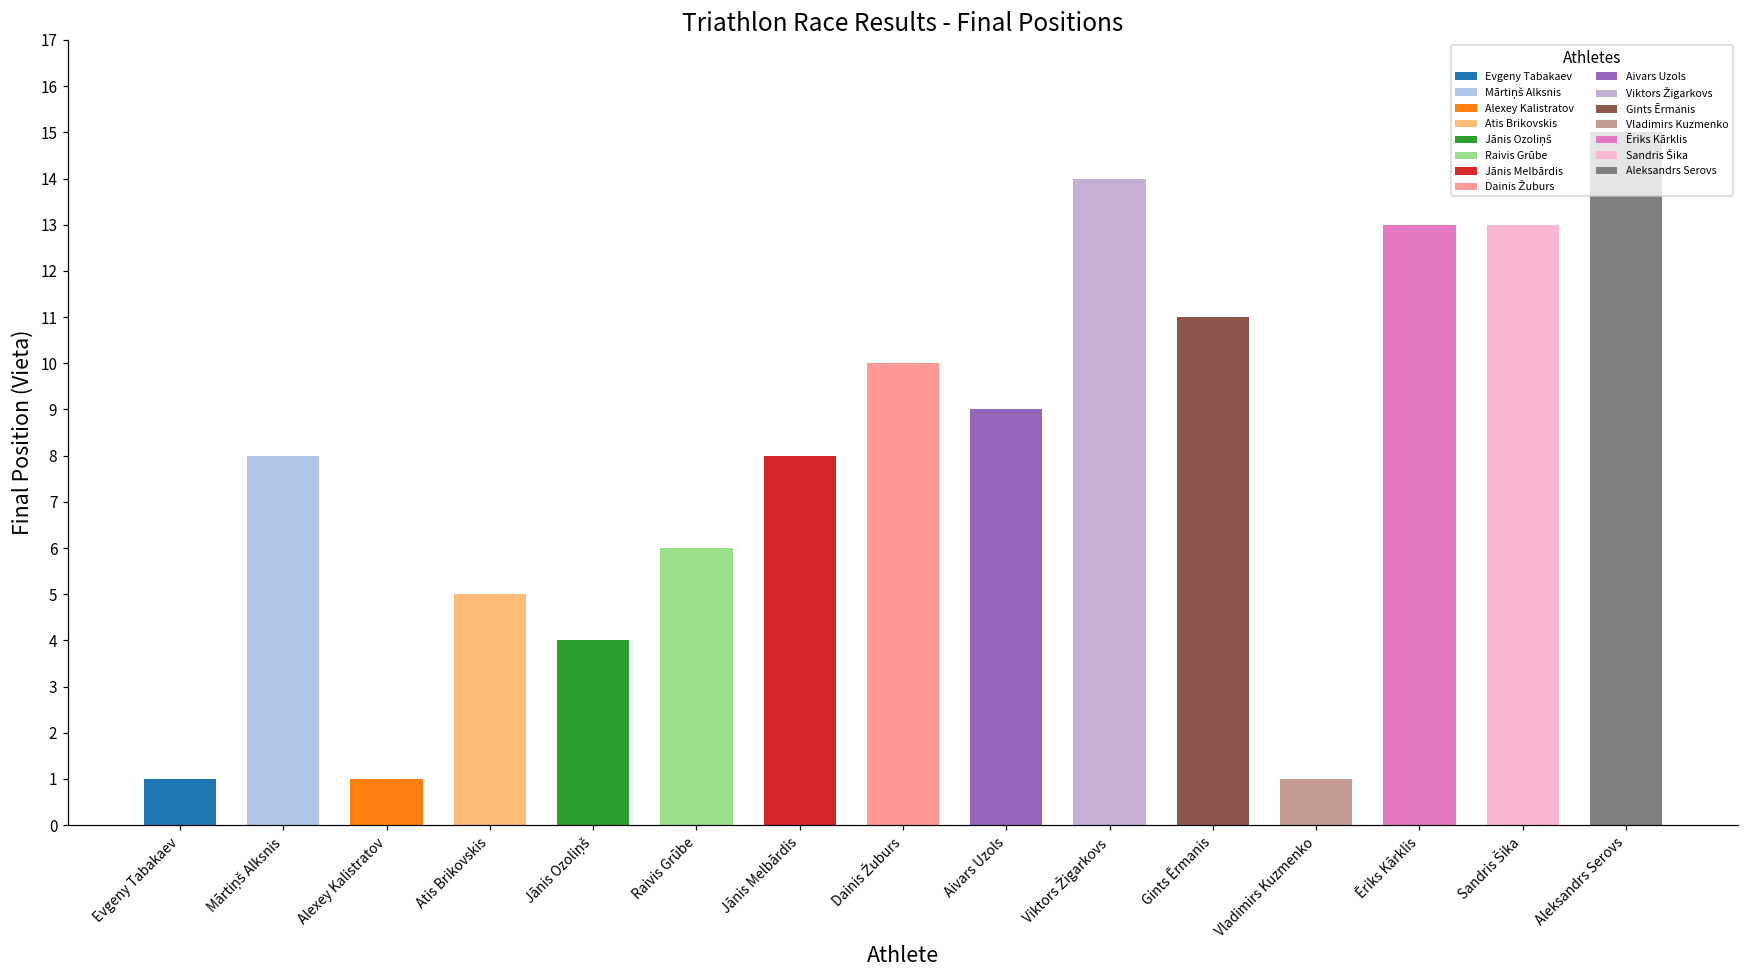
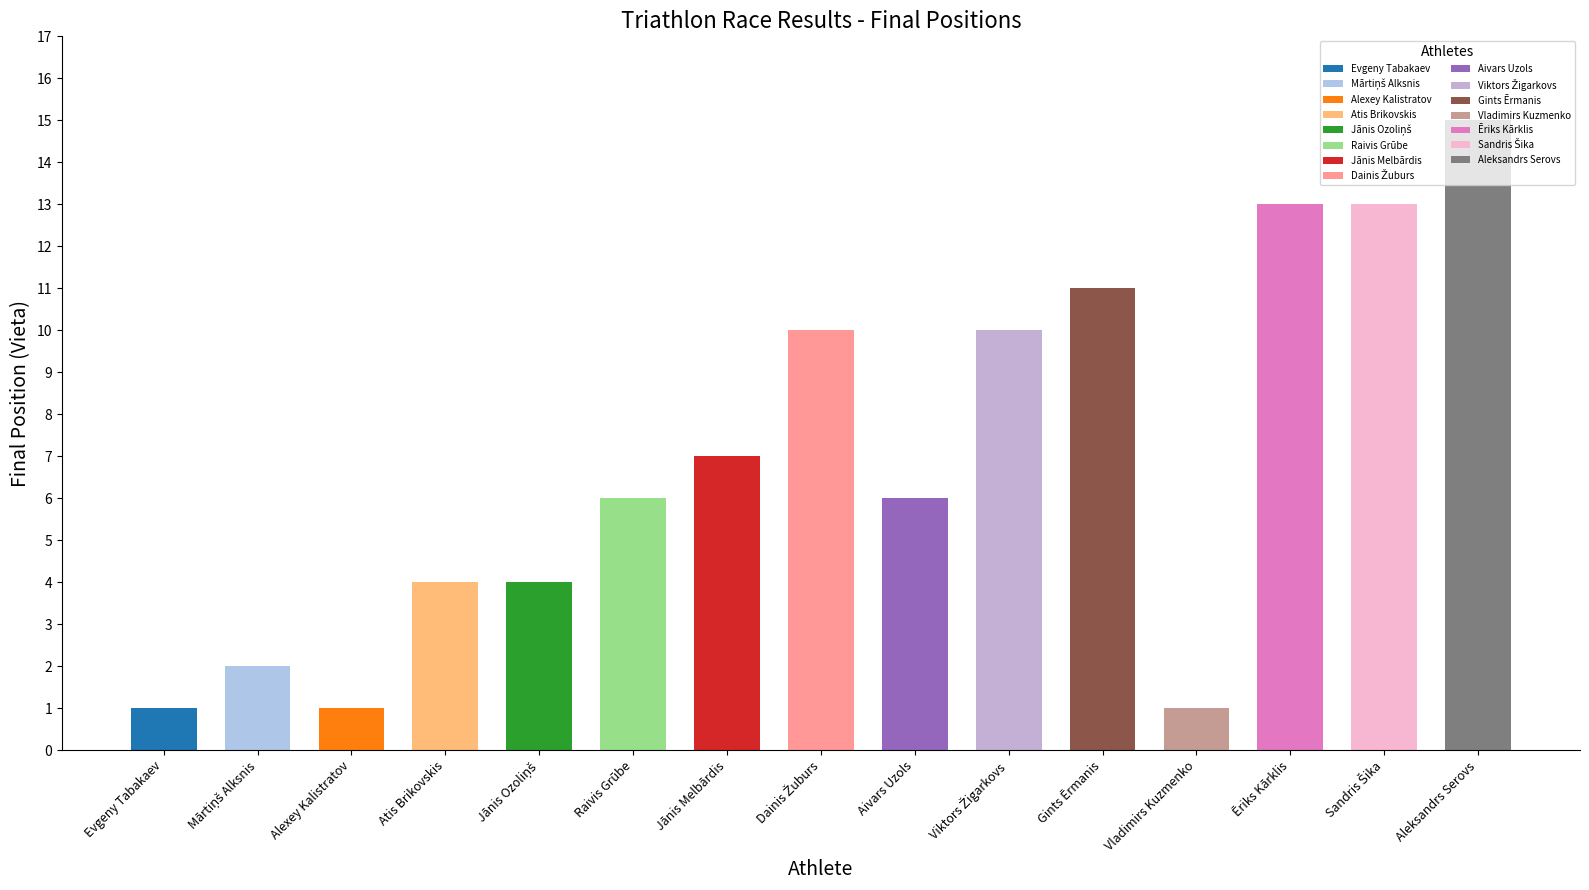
  {
    "Evgeny Tabakaev": 1,
-   "Mārtiņš Alksnis": 8,
+   "Mārtiņš Alksnis": 2,
    "Alexey Kalistratov": 1,
-   "Atis Brikovskis": 5,
+   "Atis Brikovskis": 4,
    "Jānis Ozoliņš": 4,
    "Raivis Grūbe": 6,
-   "Jānis Melbārdis": 8,
+   "Jānis Melbārdis": 7,
    "Dainis Žuburs": 10,
-   "Aivars Uzols": 9,
-   "Viktors Žigarkovs": 14,
+   "Aivars Uzols": 6,
+   "Viktors Žigarkovs": 10,
    "Gints Ērmanis": 11,
    "Vladimirs Kuzmenko": 1,
    "Ēriks Kārklis": 13,
    "Sandris Šika": 13
  }
